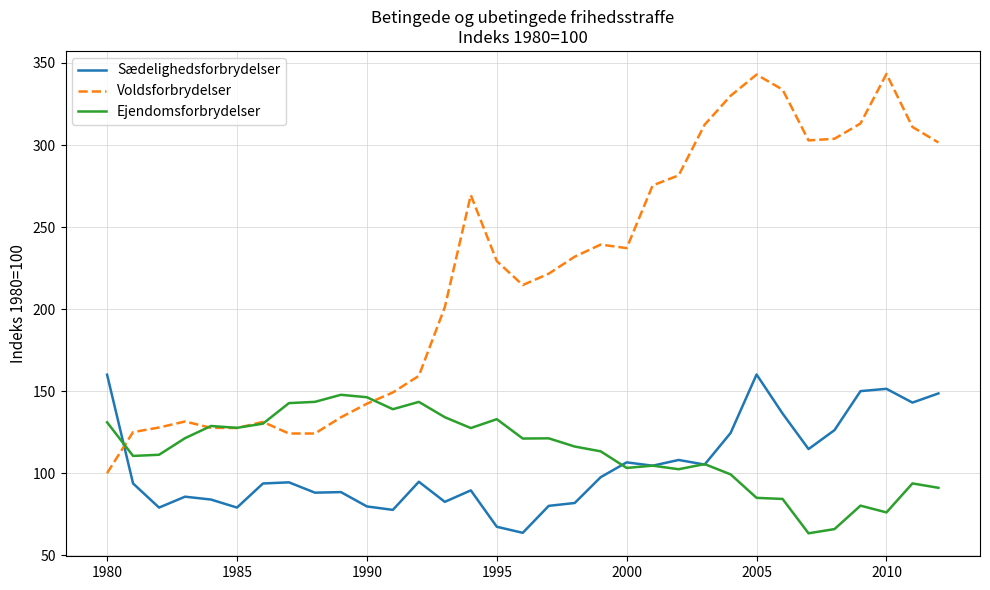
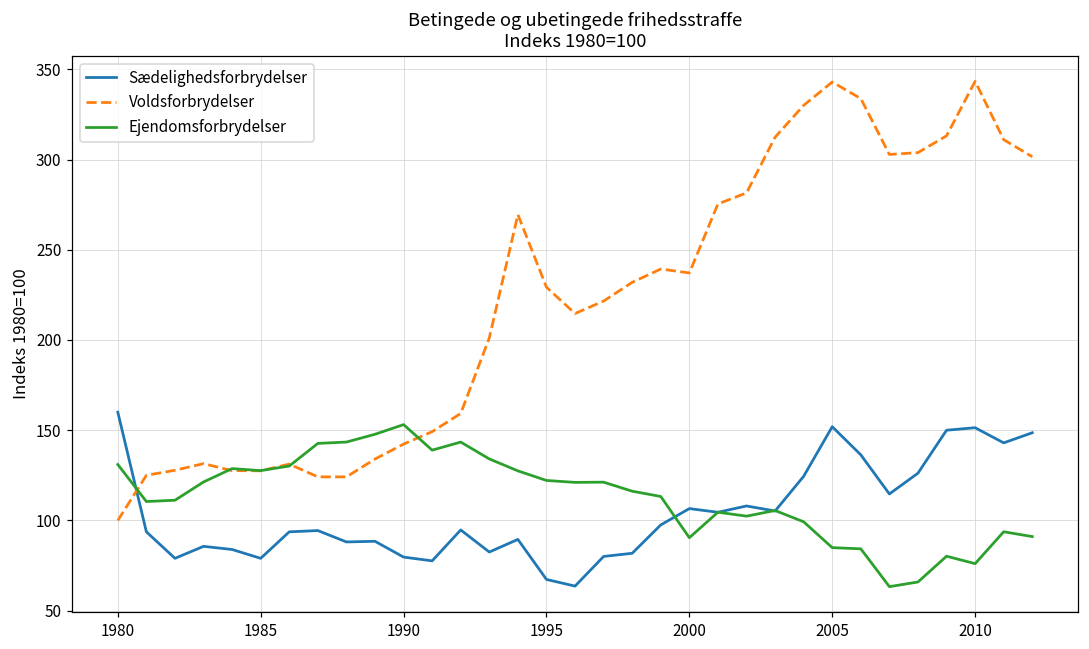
  {
    "Sædelighedsforbrydelser": {
      "1980": 160,
      "1985": 79,
      "1990": 80,
      "1995": 67,
      "2000": 107,
-     "2005": 160,
+     "2005": 152,
      "2010": 151
    },
    "Voldsforbrydelser": {
      "1980": 100,
      "1990": 142,
      "1995": 229,
      "2000": 237,
      "2005": 343,
      "2010": 343
    },
    "Ejendomsforbrydelser": {
      "1980": 131,
-     "1990": 146,
-     "1995": 133,
-     "2000": 103,
+     "1990": 153,
+     "1995": 122,
+     "2000": 90,
      "2005": 85,
      "2010": 76
    }
  }
